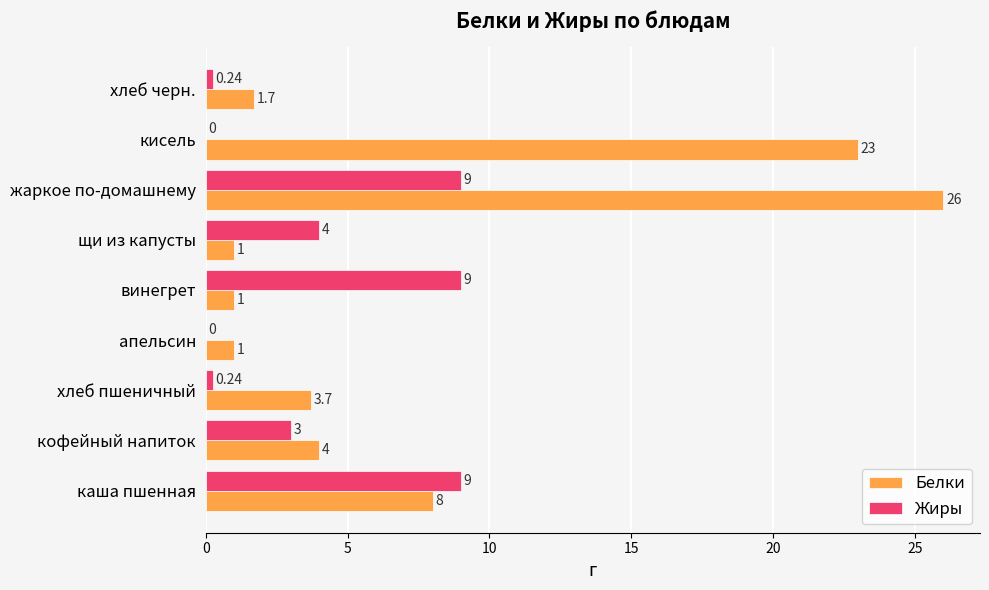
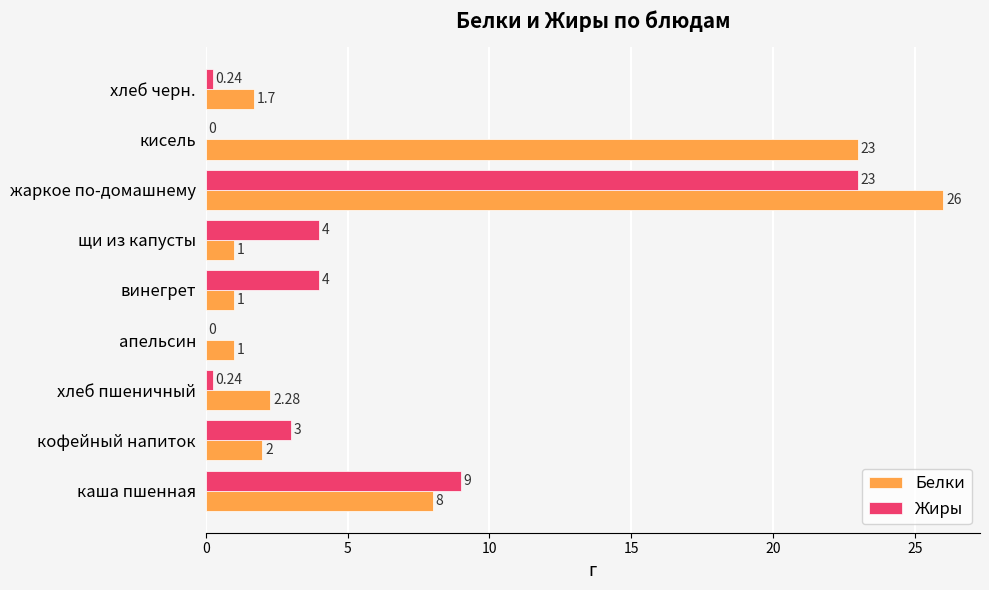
  {
    "Белки": {
      "хлеб черн.": 1.7,
      "кисель": 23,
      "жаркое по-домашнему": 26,
      "щи из капусты": 1,
      "винегрет": 1,
      "апельсин": 1,
-     "хлеб пшеничный": 3.7,
-     "кофейный напиток": 4,
+     "хлеб пшеничный": 2.28,
+     "кофейный напиток": 2,
      "каша пшенная": 8
    },
    "Жиры": {
      "хлеб черн.": 0.24,
      "кисель": 0,
-     "жаркое по-домашнему": 9,
+     "жаркое по-домашнему": 23,
      "щи из капусты": 4,
-     "винегрет": 9,
+     "винегрет": 4,
      "апельсин": 0,
      "хлеб пшеничный": 0.24,
      "кофейный напиток": 3,
      "каша пшенная": 9
    }
  }
